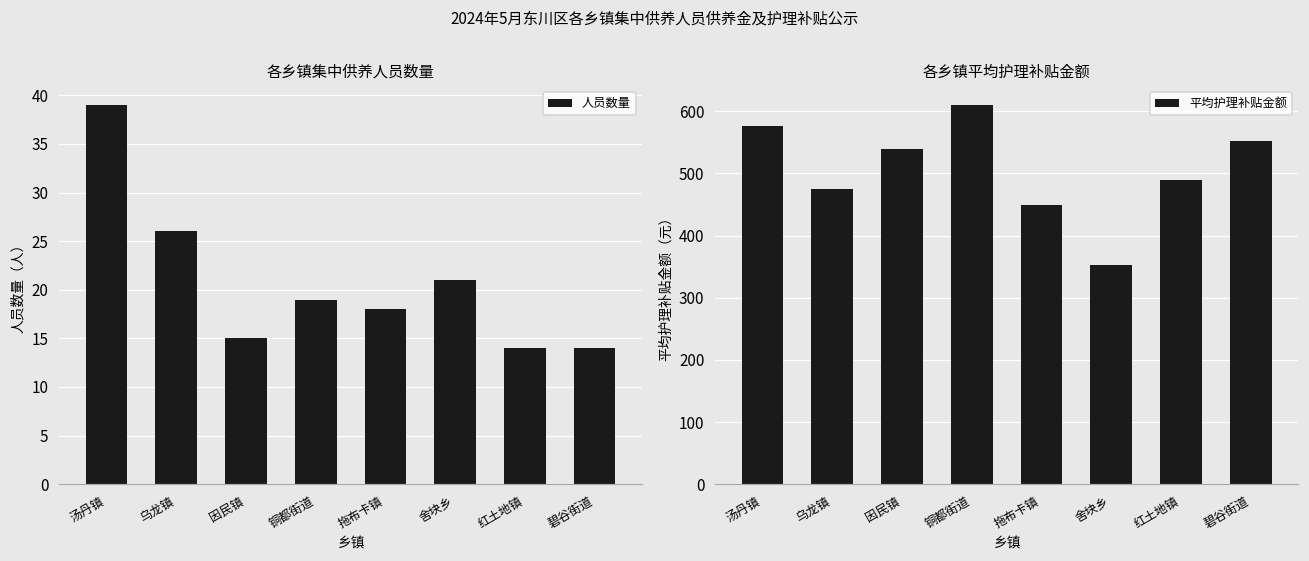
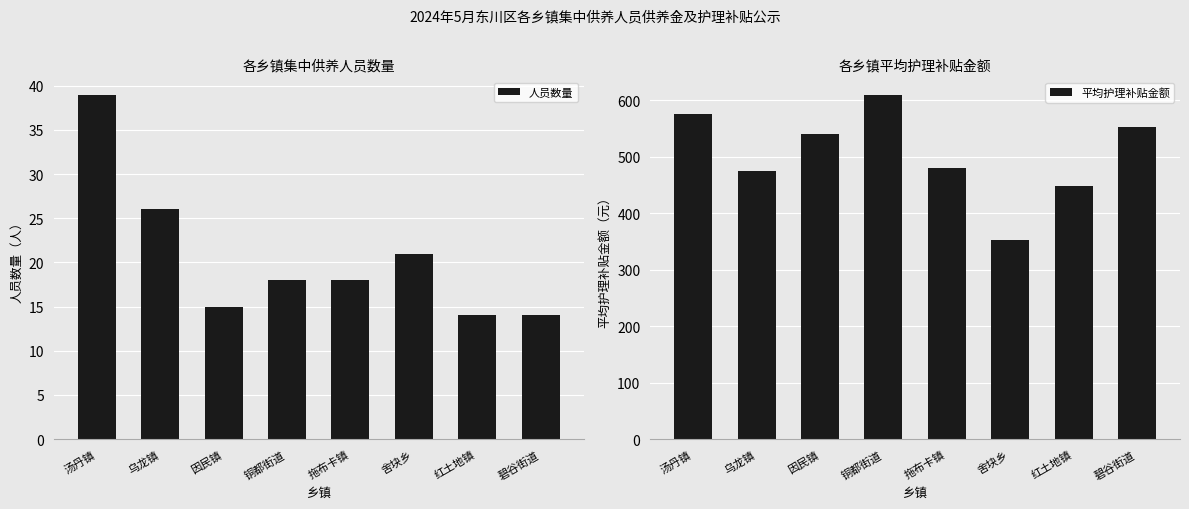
  {
    "各乡镇集中供养人员数量": {
      "汤丹镇": 39,
      "乌龙镇": 26,
      "因民镇": 15,
-     "铜都街道": 19,
+     "铜都街道": 18,
      "拖布卡镇": 18,
      "舍块乡": 21,
      "红土地镇": 14,
      "碧谷街道": 14
    },
    "各乡镇平均护理补贴金额": {
      "汤丹镇": 580,
      "乌龙镇": 480,
      "因民镇": 540,
      "铜都街道": 610,
-     "拖布卡镇": 450,
+     "拖布卡镇": 480,
      "舍块乡": 350,
-     "红土地镇": 490,
+     "红土地镇": 450,
      "碧谷街道": 550
    }
  }
